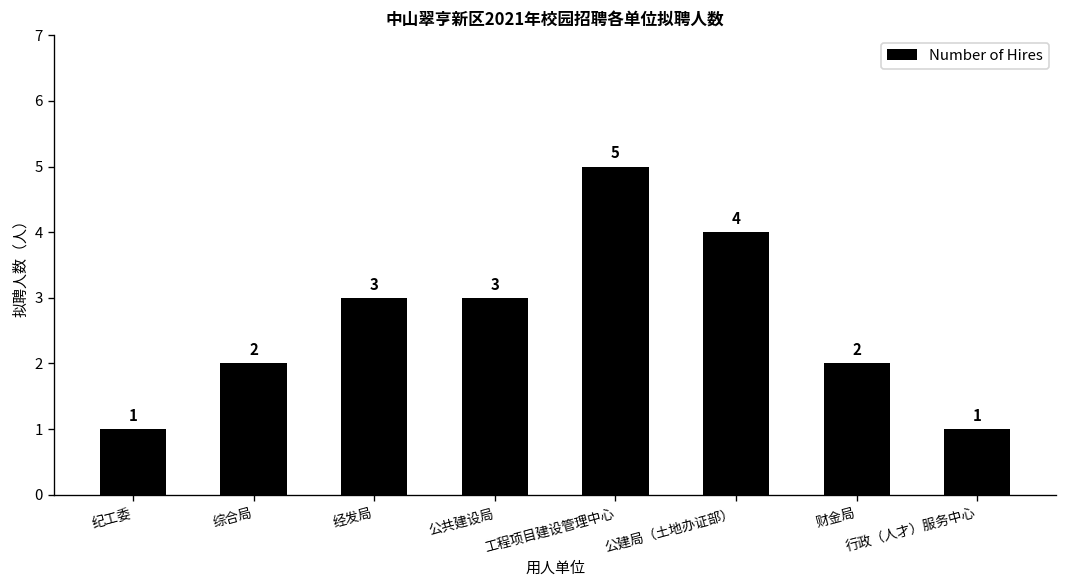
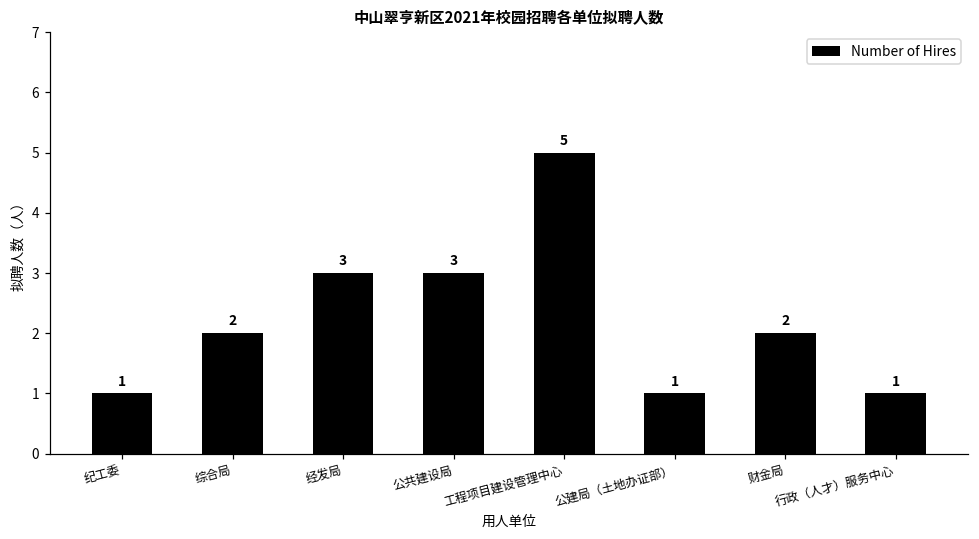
  {
    "纪工委": 1,
    "综合局": 2,
    "经发局": 3,
    "公共建设局": 3,
    "工程项目建设管理中心": 5,
-   "公建局（土地办证部）": 4,
+   "公建局（土地办证部）": 1,
    "财金局": 2,
    "行政（人才）服务中心": 1
  }
